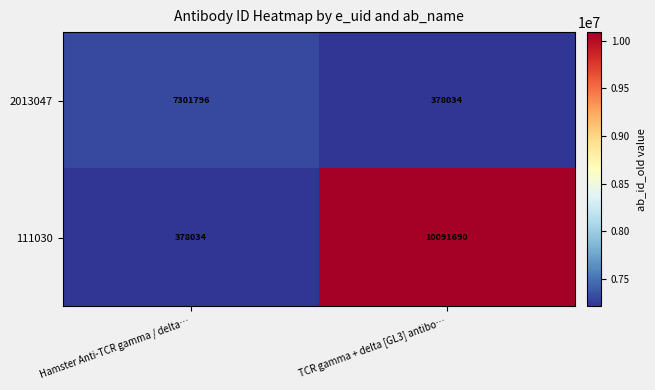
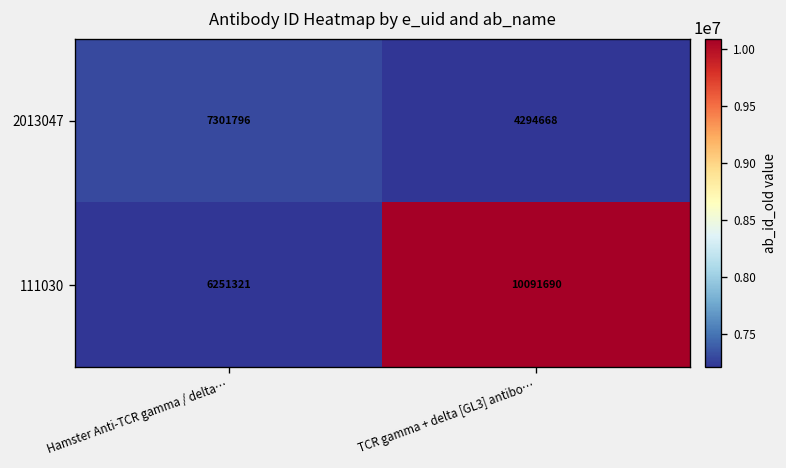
  {
    "2013047": {
      "Hamster Anti-TCR gamma / delta…": 7301796,
-     "TCR gamma + delta [GL3] antibo…": 378034
+     "TCR gamma + delta [GL3] antibo…": 4294668
    },
    "111030": {
-     "Hamster Anti-TCR gamma / delta…": 378034,
+     "Hamster Anti-TCR gamma / delta…": 6251321,
      "TCR gamma + delta [GL3] antibo…": 10091690
    }
  }
